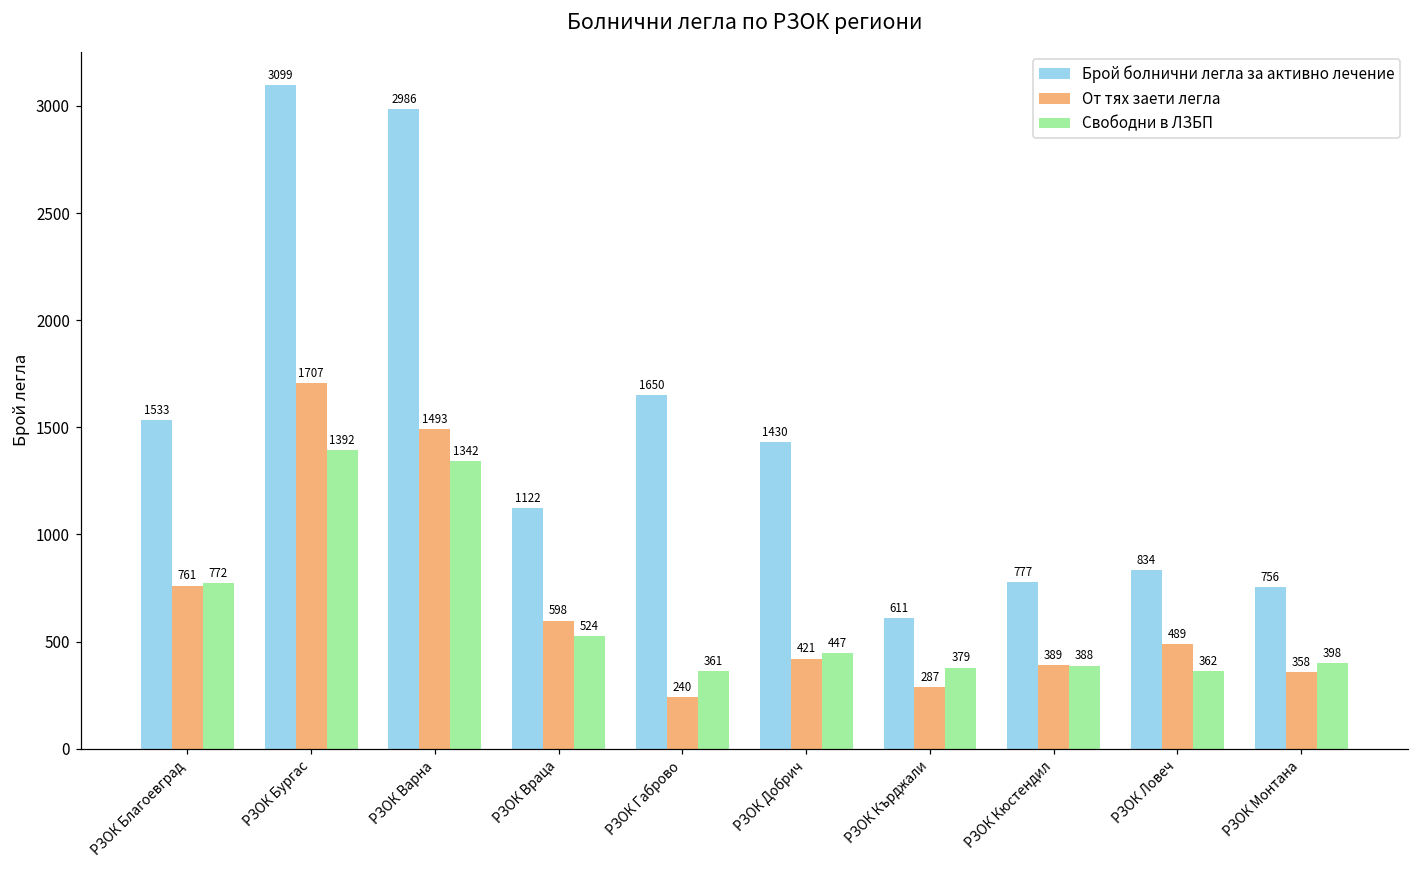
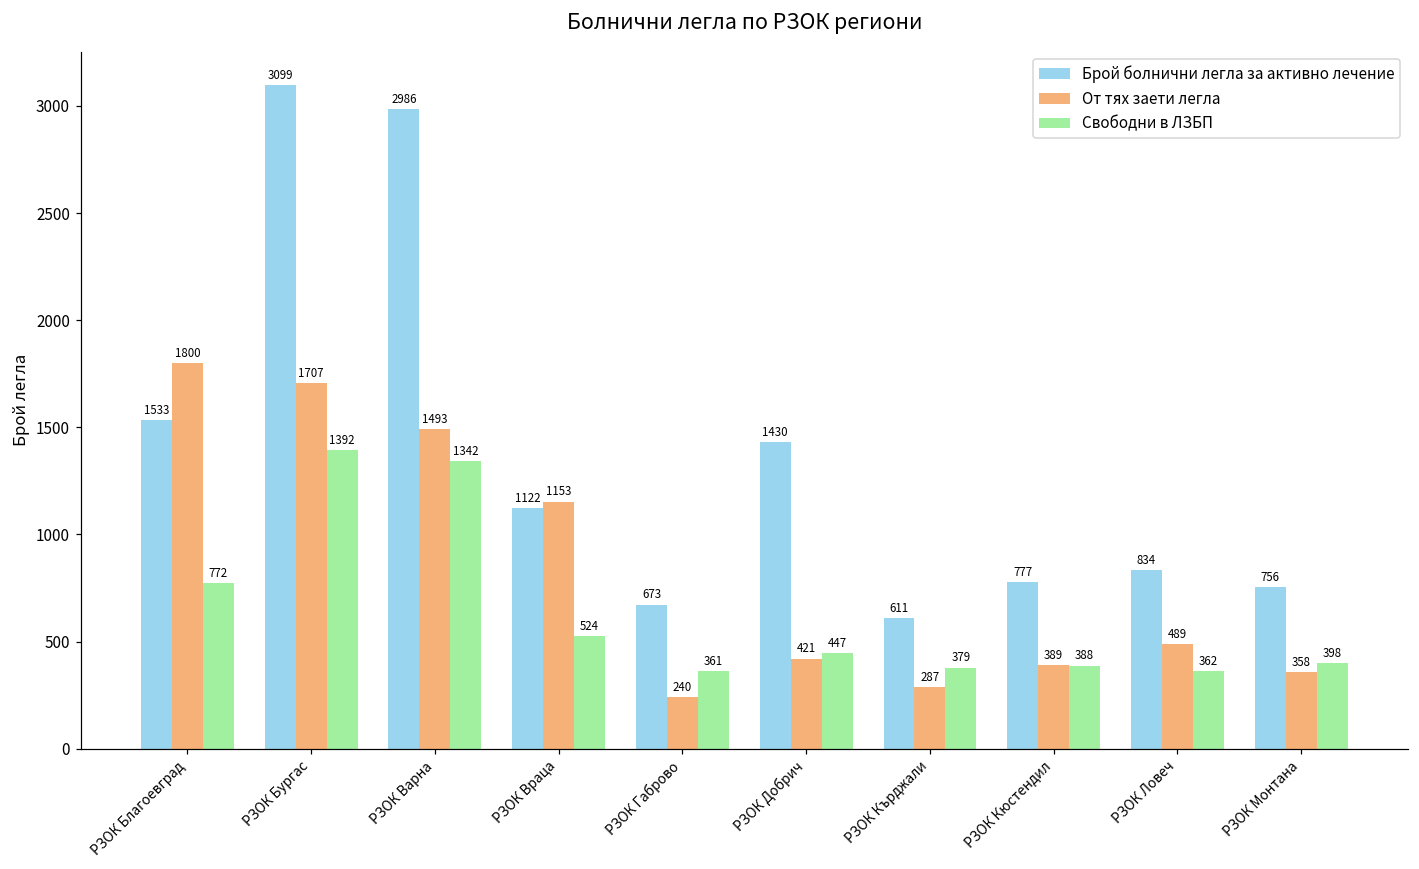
  {
    "Брой болнични легла за активно лечение": {
      "РЗОК Благоевград": 1533,
      "РЗОК Бургас": 3099,
      "РЗОК Варна": 2986,
      "РЗОК Враца": 1122,
-     "РЗОК Габрово": 1650,
+     "РЗОК Габрово": 673,
      "РЗОК Добрич": 1430,
      "РЗОК Кърджали": 611,
      "РЗОК Кюстендил": 777,
      "РЗОК Ловеч": 834,
      "РЗОК Монтана": 756
    },
    "От тях заети легла": {
-     "РЗОК Благоевград": 761,
+     "РЗОК Благоевград": 1800,
      "РЗОК Бургас": 1707,
      "РЗОК Варна": 1493,
-     "РЗОК Враца": 598,
+     "РЗОК Враца": 1153,
      "РЗОК Габрово": 240,
      "РЗОК Добрич": 421,
      "РЗОК Кърджали": 287,
      "РЗОК Кюстендил": 389,
      "РЗОК Ловеч": 489,
      "РЗОК Монтана": 358
    },
    "Свободни в ЛЗБП": {
      "РЗОК Благоевград": 772,
      "РЗОК Бургас": 1392,
      "РЗОК Варна": 1342,
      "РЗОК Враца": 524,
      "РЗОК Габрово": 361,
      "РЗОК Добрич": 447,
      "РЗОК Кърджали": 379,
      "РЗОК Кюстендил": 388,
      "РЗОК Ловеч": 362,
      "РЗОК Монтана": 398
    }
  }
